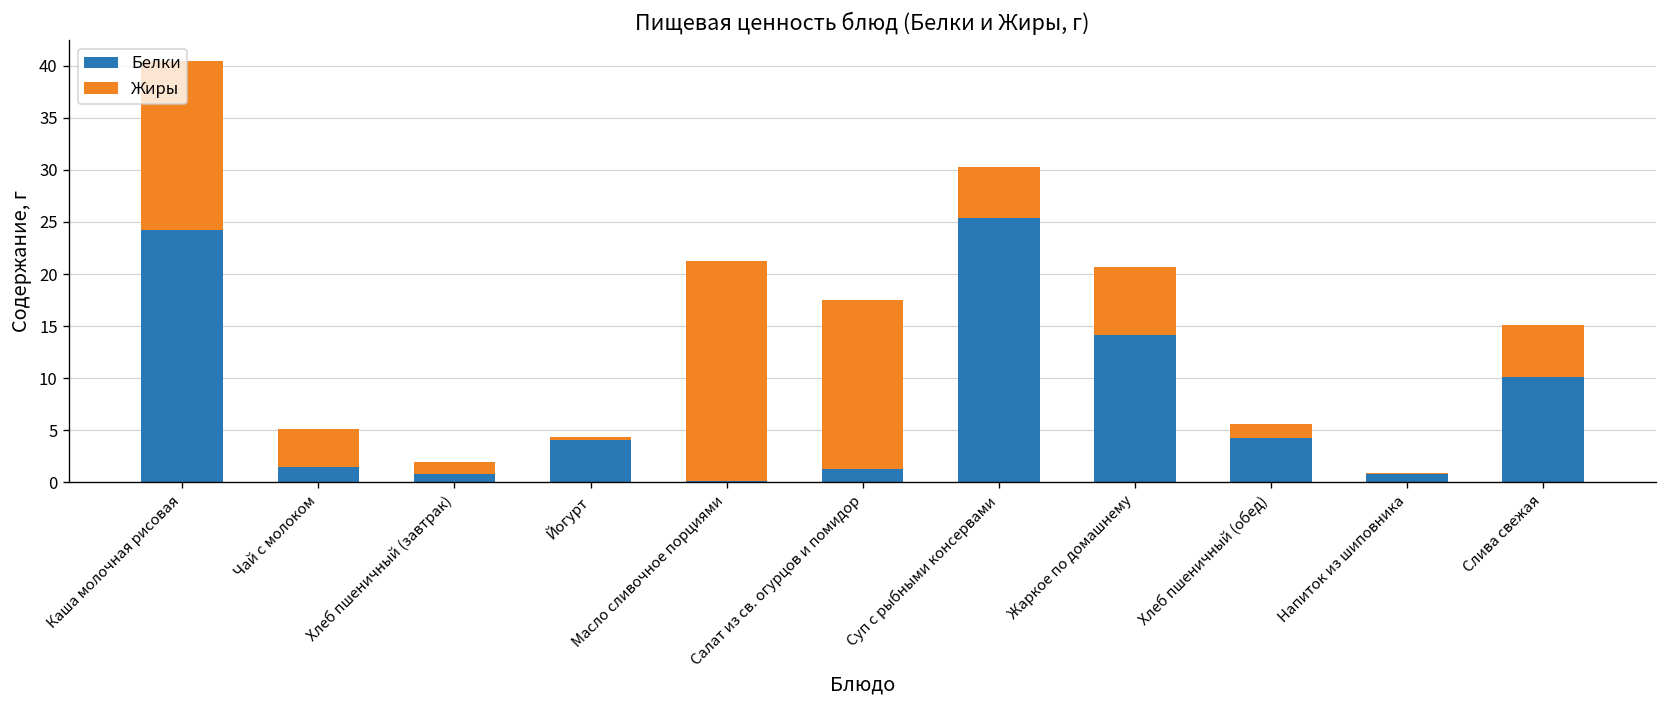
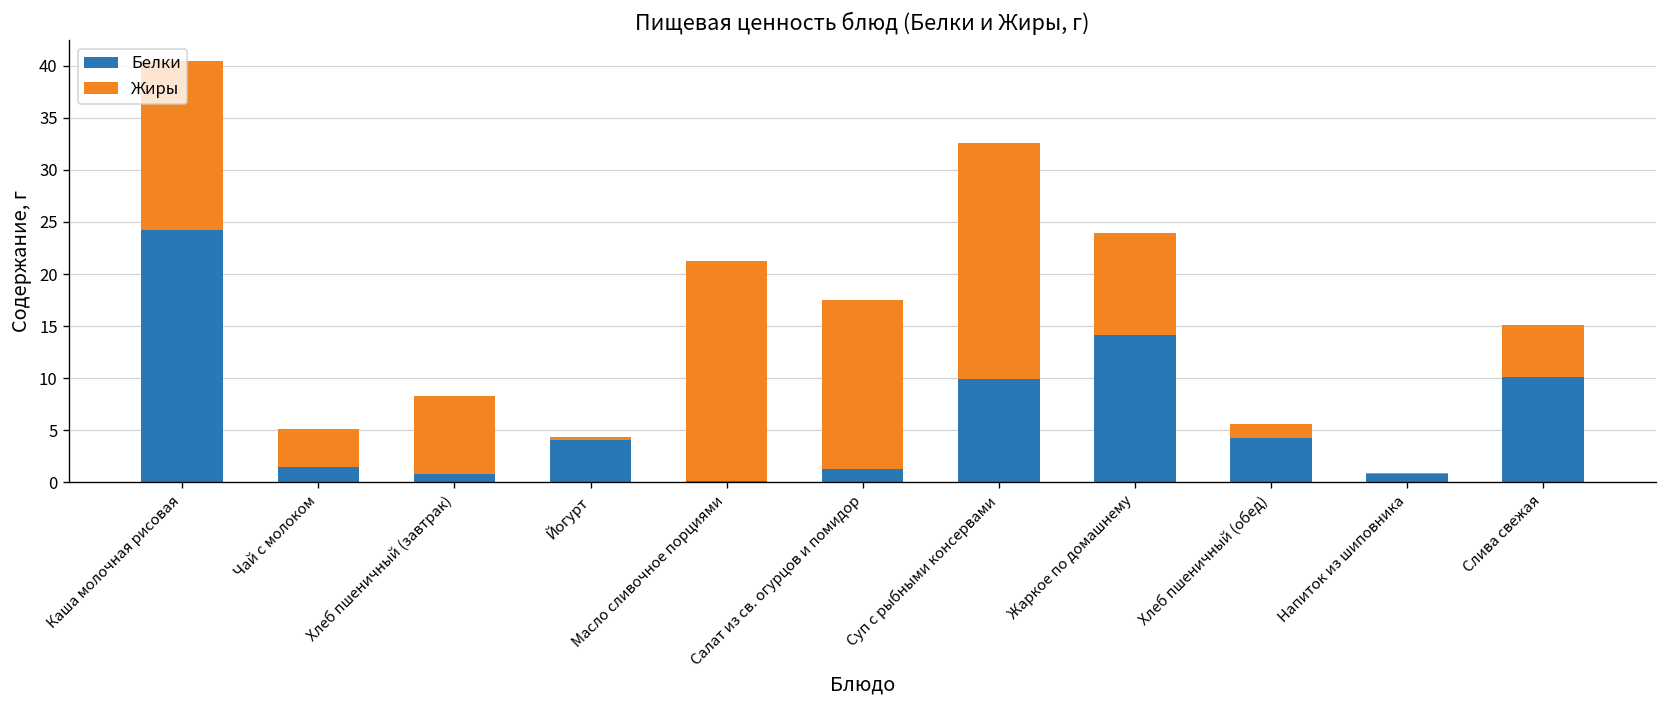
  {
    "Белки": {
      "Каша молочная рисовая": 24,
      "Чай с молоком": 2,
      "Хлеб пшеничный (завтрак)": 1,
      "Йогурт": 4,
      "Салат из св. огурцов и помидор": 1,
-     "Суп с рыбными консервами": 25,
+     "Суп с рыбными консервами": 10,
      "Жаркое по домашнему": 14,
      "Хлеб пшеничный (обед)": 4,
      "Напиток из шиповника": 1,
      "Слива свежая": 10
    },
    "Жиры": {
      "Чай с молоком": 4,
-     "Хлеб пшеничный (завтрак)": 1,
+     "Хлеб пшеничный (завтрак)": 7,
      "Масло сливочное порциями": 21,
      "Салат из св. огурцов и помидор": 16,
-     "Суп с рыбными консервами": 5,
-     "Жаркое по домашнему": 7,
+     "Суп с рыбными консервами": 23,
+     "Жаркое по домашнему": 10,
      "Хлеб пшеничный (обед)": 1,
      "Слива свежая": 5
    }
  }
